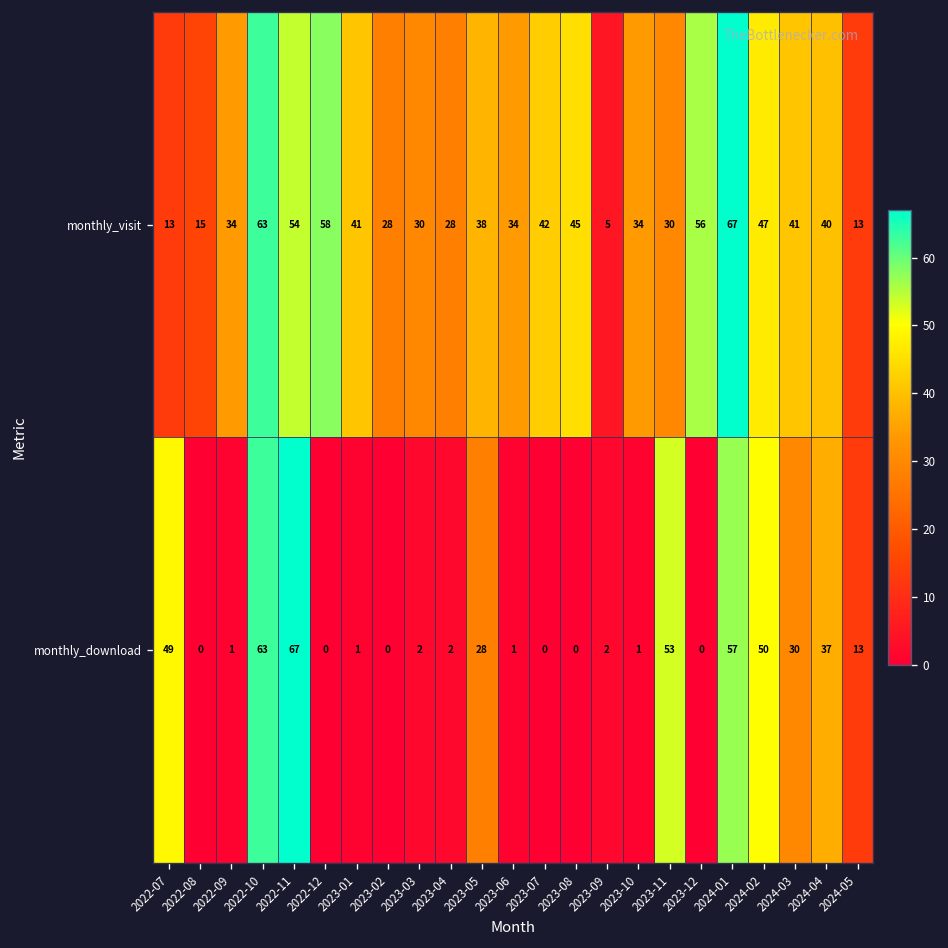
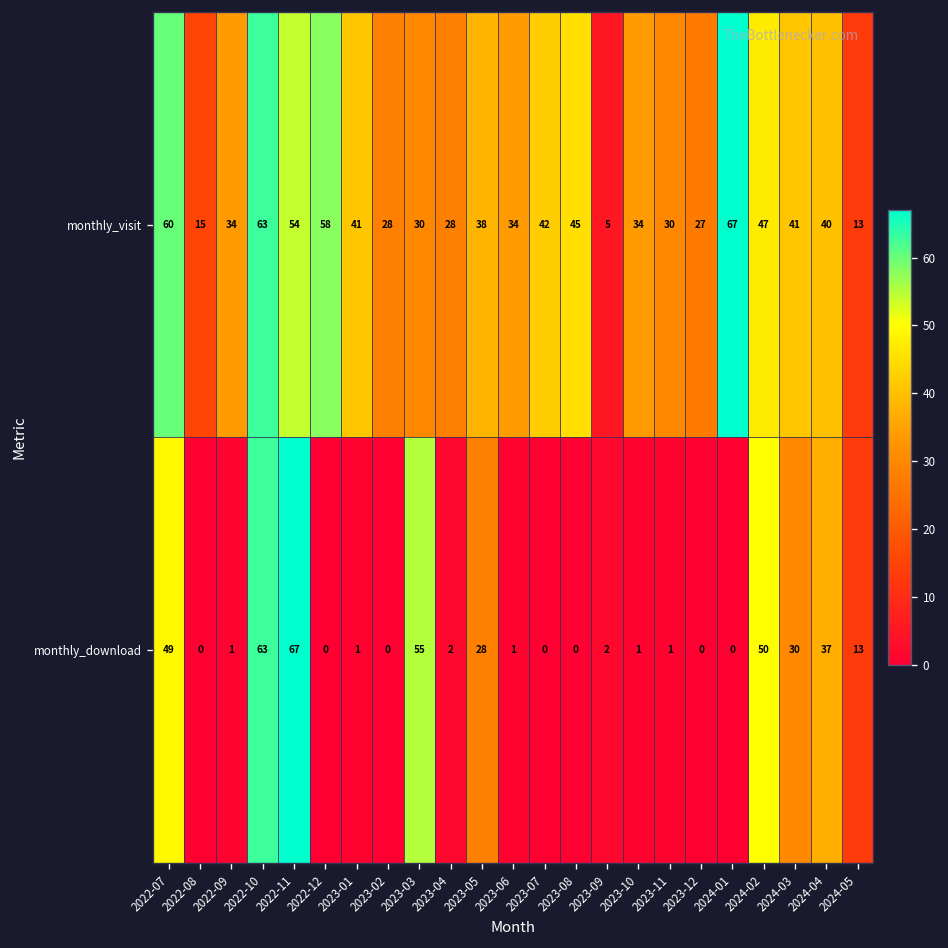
  {
    "monthly_visit": {
-     "2022-07": 13,
+     "2022-07": 60,
      "2022-08": 15,
      "2022-09": 34,
      "2022-10": 63,
      "2022-11": 54,
      "2022-12": 58,
      "2023-01": 41,
      "2023-02": 28,
      "2023-03": 30,
      "2023-04": 28,
      "2023-05": 38,
      "2023-06": 34,
      "2023-07": 42,
      "2023-08": 45,
      "2023-09": 5,
      "2023-10": 34,
      "2023-11": 30,
-     "2023-12": 56,
+     "2023-12": 27,
      "2024-01": 67,
      "2024-02": 47,
      "2024-04": 40,
      "2024-05": 13
    },
    "monthly_download": {
      "2022-07": 49,
      "2022-08": 0,
      "2022-09": 1,
      "2022-10": 63,
      "2022-11": 67,
      "2022-12": 0,
      "2023-01": 1,
      "2023-02": 0,
-     "2023-03": 2,
+     "2023-03": 55,
      "2023-04": 2,
      "2023-05": 28,
      "2023-06": 1,
      "2023-07": 0,
      "2023-08": 0,
      "2023-09": 2,
      "2023-10": 1,
-     "2023-11": 53,
+     "2023-11": 1,
      "2023-12": 0,
-     "2024-01": 57,
+     "2024-01": 0,
      "2024-02": 50,
      "2024-03": 30,
      "2024-04": 37,
      "2024-05": 13
    }
  }
